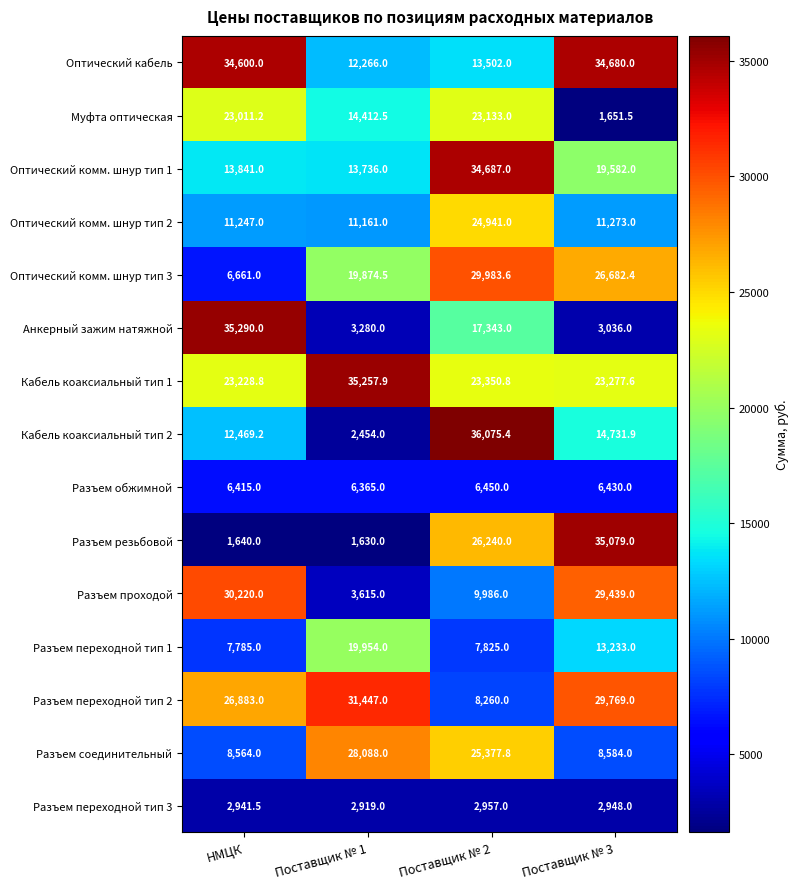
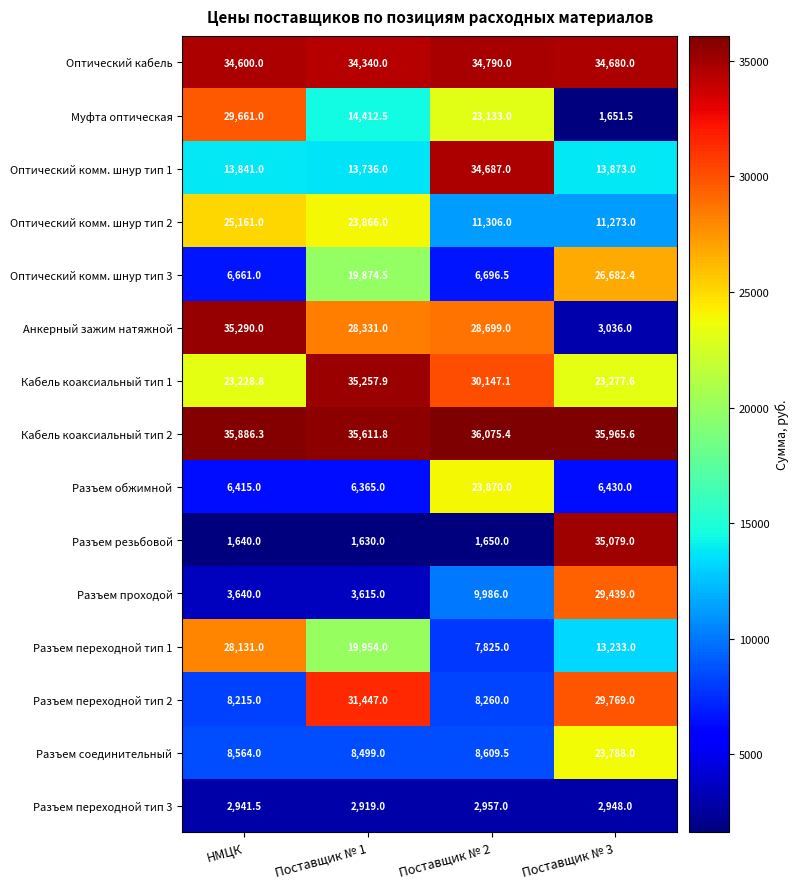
  {
    "Оптический кабель": {
      "НМЦК": "34,600.0",
-     "Поставщик № 1": "12,266.0",
-     "Поставщик № 2": "13,502.0",
+     "Поставщик № 1": "34,340.0",
+     "Поставщик № 2": "34,790.0",
      "Поставщик № 3": "34,680.0"
    },
    "Муфта оптическая": {
-     "НМЦК": "23,011.2",
+     "НМЦК": "29,661.0",
      "Поставщик № 1": "14,412.5",
      "Поставщик № 2": "23,133.0",
      "Поставщик № 3": "1,651.5"
    },
    "Оптический комм. шнур тип 1": {
      "НМЦК": "13,841.0",
      "Поставщик № 1": "13,736.0",
      "Поставщик № 2": "34,687.0",
-     "Поставщик № 3": "19,582.0"
+     "Поставщик № 3": "13,873.0"
    },
    "Оптический комм. шнур тип 2": {
-     "НМЦК": "11,247.0",
-     "Поставщик № 1": "11,161.0",
-     "Поставщик № 2": "24,941.0",
+     "НМЦК": "25,161.0",
+     "Поставщик № 1": "23,866.0",
+     "Поставщик № 2": "11,306.0",
      "Поставщик № 3": "11,273.0"
    },
    "Оптический комм. шнур тип 3": {
      "НМЦК": "6,661.0",
      "Поставщик № 1": "19,874.5",
-     "Поставщик № 2": "29,983.6",
+     "Поставщик № 2": "6,696.5",
      "Поставщик № 3": "26,682.4"
    },
    "Анкерный зажим натяжной": {
      "НМЦК": "35,290.0",
-     "Поставщик № 1": "3,280.0",
-     "Поставщик № 2": "17,343.0",
+     "Поставщик № 1": "28,331.0",
+     "Поставщик № 2": "28,699.0",
      "Поставщик № 3": "3,036.0"
    },
    "Кабель коаксиальный тип 1": {
      "НМЦК": "23,228.8",
      "Поставщик № 1": "35,257.9",
-     "Поставщик № 2": "23,350.8",
+     "Поставщик № 2": "30,147.1",
      "Поставщик № 3": "23,277.6"
    },
    "Кабель коаксиальный тип 2": {
-     "НМЦК": "12,469.2",
-     "Поставщик № 1": "2,454.0",
+     "НМЦК": "35,886.3",
+     "Поставщик № 1": "35,611.8",
      "Поставщик № 2": "36,075.4",
-     "Поставщик № 3": "14,731.9"
+     "Поставщик № 3": "35,965.6"
    },
    "Разъем обжимной": {
      "НМЦК": "6,415.0",
      "Поставщик № 1": "6,365.0",
-     "Поставщик № 2": "6,450.0",
+     "Поставщик № 2": "23,870.0",
      "Поставщик № 3": "6,430.0"
    },
    "Разъем резьбовой": {
      "НМЦК": "1,640.0",
      "Поставщик № 1": "1,630.0",
-     "Поставщик № 2": "26,240.0",
+     "Поставщик № 2": "1,650.0",
      "Поставщик № 3": "35,079.0"
    },
    "Разъем проходой": {
-     "НМЦК": "30,220.0",
+     "НМЦК": "3,640.0",
      "Поставщик № 1": "3,615.0",
      "Поставщик № 2": "9,986.0",
      "Поставщик № 3": "29,439.0"
    },
    "Разъем переходной тип 1": {
-     "НМЦК": "7,785.0",
+     "НМЦК": "28,131.0",
      "Поставщик № 1": "19,954.0",
      "Поставщик № 2": "7,825.0",
      "Поставщик № 3": "13,233.0"
    },
    "Разъем переходной тип 2": {
-     "НМЦК": "26,883.0",
+     "НМЦК": "8,215.0",
      "Поставщик № 1": "31,447.0",
      "Поставщик № 2": "8,260.0",
      "Поставщик № 3": "29,769.0"
    },
    "Разъем соединительный": {
      "НМЦК": "8,564.0",
-     "Поставщик № 1": "28,088.0",
-     "Поставщик № 2": "25,377.8",
-     "Поставщик № 3": "8,584.0"
+     "Поставщик № 1": "8,499.0",
+     "Поставщик № 2": "8,609.5",
+     "Поставщик № 3": "23,788.0"
    },
    "Разъем переходной тип 3": {
      "НМЦК": "2,941.5",
      "Поставщик № 1": "2,919.0",
      "Поставщик № 2": "2,957.0",
      "Поставщик № 3": "2,948.0"
    }
  }
